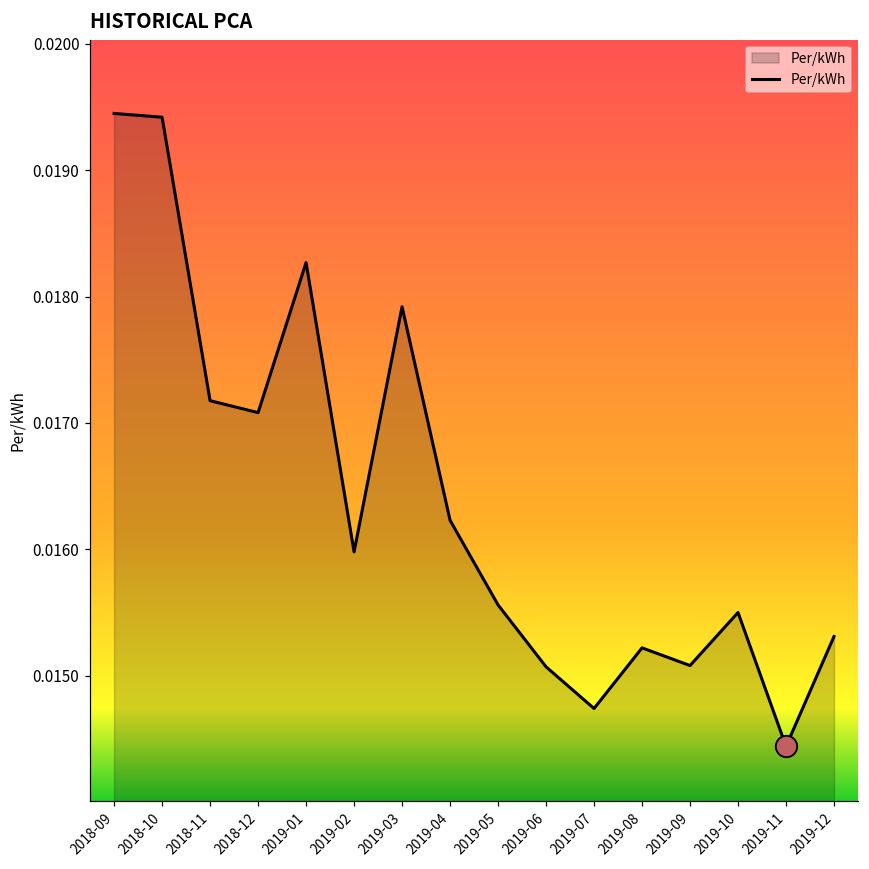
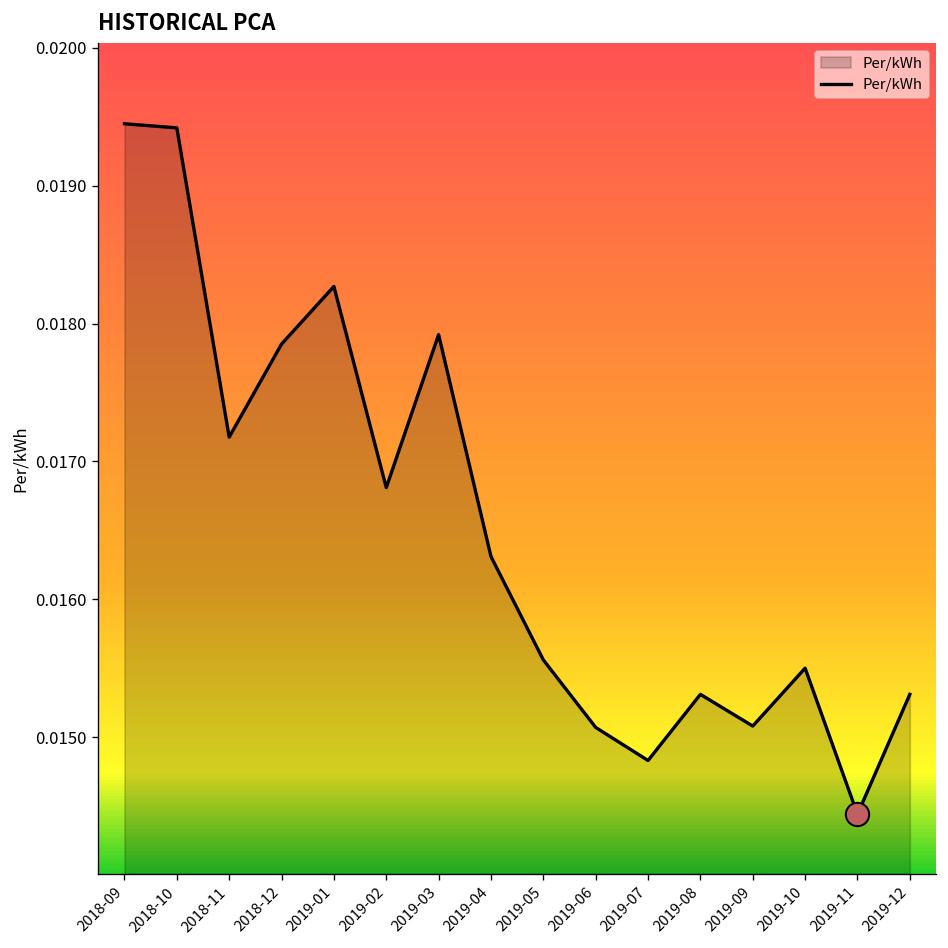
  {
    "Per/kWh": {
      "2018-09": 0.01945,
      "2018-10": 0.01942,
      "2018-11": 0.01718,
-     "2018-12": 0.01708,
+     "2018-12": 0.01785,
      "2019-01": 0.01827,
-     "2019-02": 0.01598,
+     "2019-02": 0.01681,
      "2019-03": 0.01792,
-     "2019-04": 0.01623,
+     "2019-04": 0.01631,
      "2019-05": 0.01556,
      "2019-06": 0.01507,
-     "2019-07": 0.01474,
-     "2019-08": 0.01522,
+     "2019-07": 0.01483,
+     "2019-08": 0.01531,
      "2019-09": 0.01508,
      "2019-10": 0.01550,
      "2019-12": 0.01531
    }
  }
